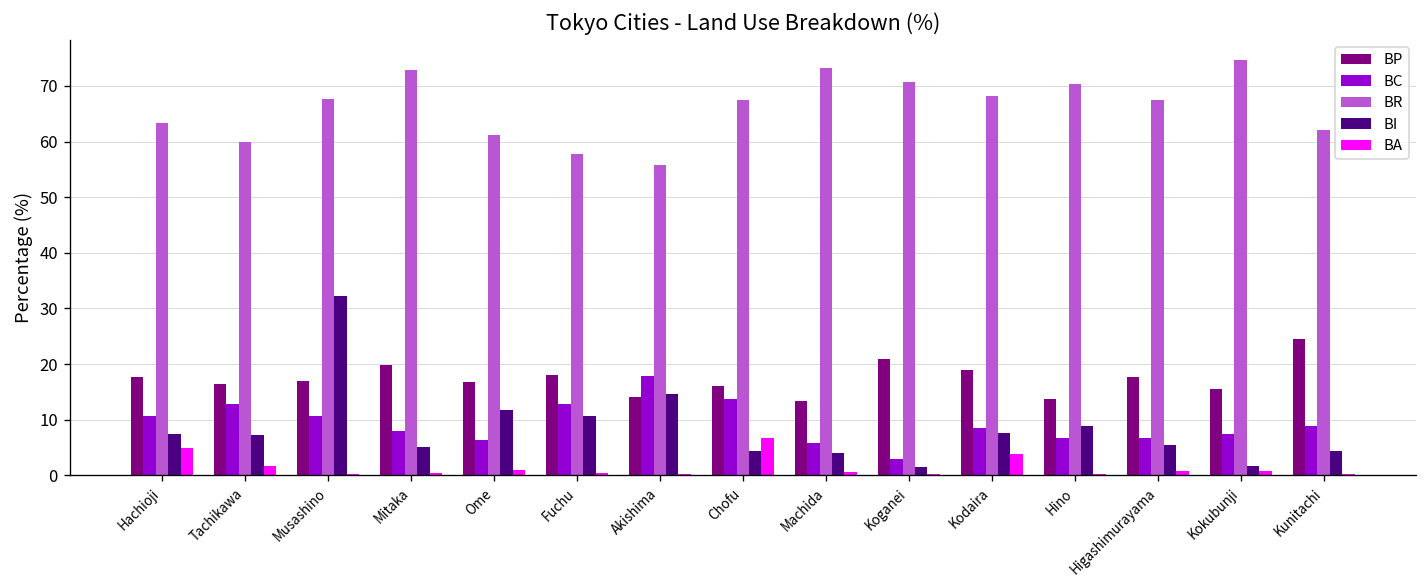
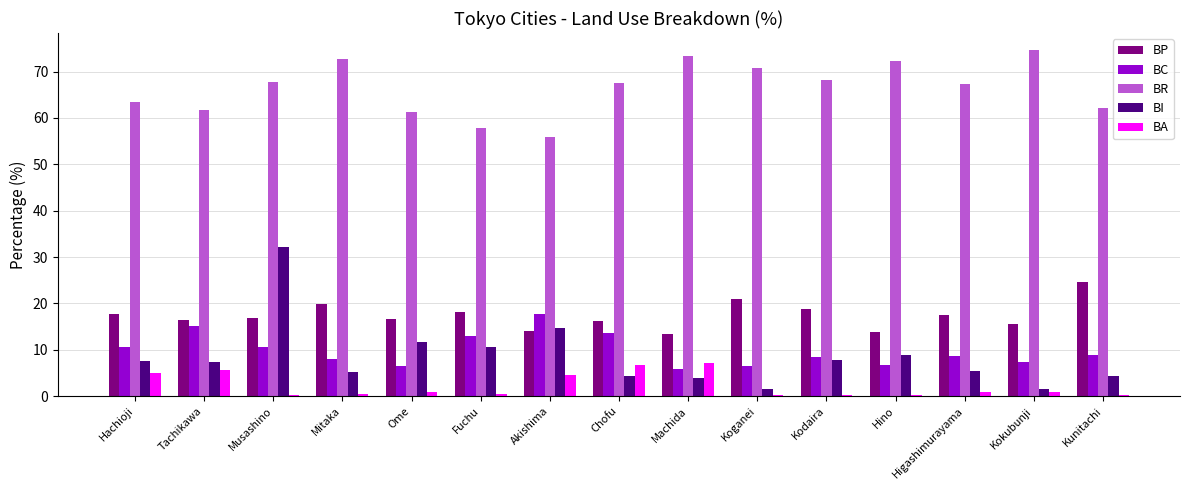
  {
    "BC": {
      "Hachioji": 11,
-     "Tachikawa": 13,
+     "Tachikawa": 15,
      "Musashino": 11,
      "Mitaka": 8,
      "Ome": 6,
      "Fuchu": 13,
      "Akishima": 18,
      "Chofu": 14,
      "Machida": 6,
-     "Koganei": 3,
+     "Koganei": 7,
      "Kodaira": 9,
      "Hino": 7,
-     "Higashimurayama": 7,
+     "Higashimurayama": 9,
      "Kokubunji": 7,
      "Kunitachi": 9
    },
    "BR": {
      "Hachioji": 63,
-     "Tachikawa": 60,
+     "Tachikawa": 62,
      "Musashino": 68,
      "Mitaka": 73,
      "Ome": 61,
      "Fuchu": 58,
      "Akishima": 56,
      "Chofu": 68,
      "Machida": 73,
      "Koganei": 71,
      "Kodaira": 68,
-     "Hino": 70,
+     "Hino": 72,
      "Higashimurayama": 67,
      "Kokubunji": 75,
      "Kunitachi": 62
    },
    "BA": {
      "Hachioji": 5,
-     "Tachikawa": 2,
+     "Tachikawa": 6,
      "Ome": 1,
-     "Akishima": 0,
+     "Akishima": 5,
      "Chofu": 7,
-     "Machida": 1,
-     "Kodaira": 4,
+     "Machida": 7,
+     "Kodaira": 0,
      "Higashimurayama": 1,
      "Kokubunji": 1
    }
  }
